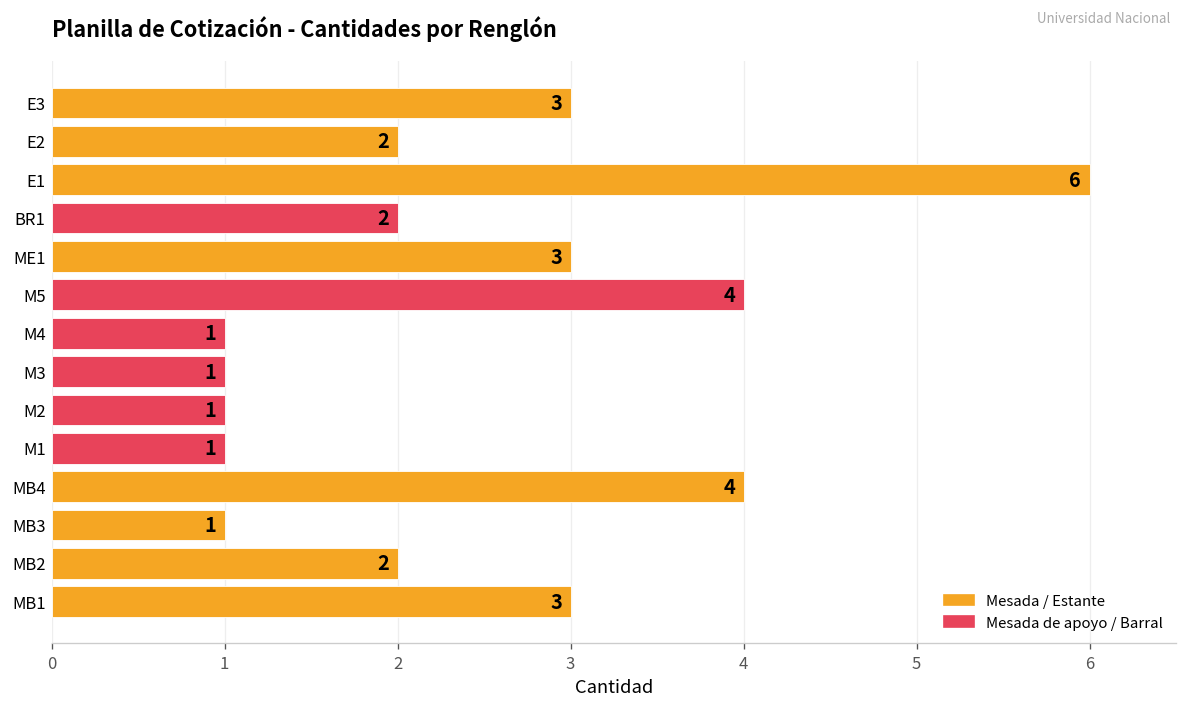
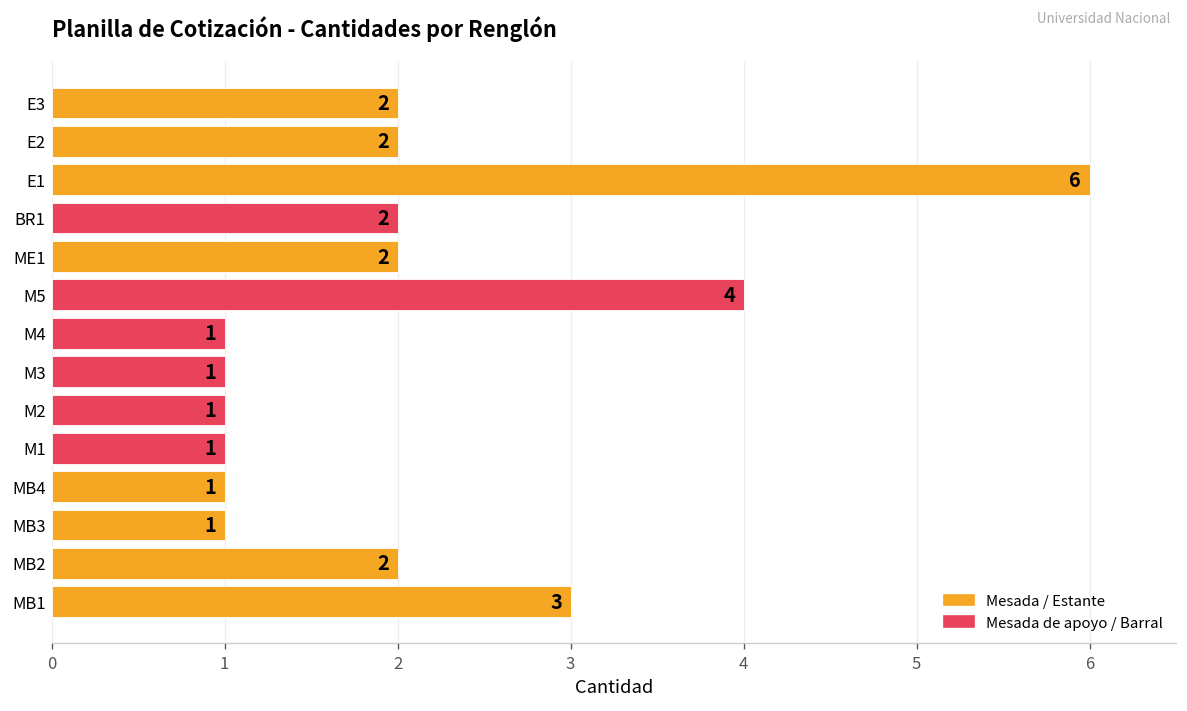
  {
-   "E3": 3,
+   "E3": 2,
    "E2": 2,
    "E1": 6,
    "BR1": 2,
-   "ME1": 3,
+   "ME1": 2,
    "M5": 4,
    "M4": 1,
    "M3": 1,
    "M2": 1,
    "M1": 1,
-   "MB4": 4,
+   "MB4": 1,
    "MB3": 1,
    "MB2": 2,
    "MB1": 3
  }
